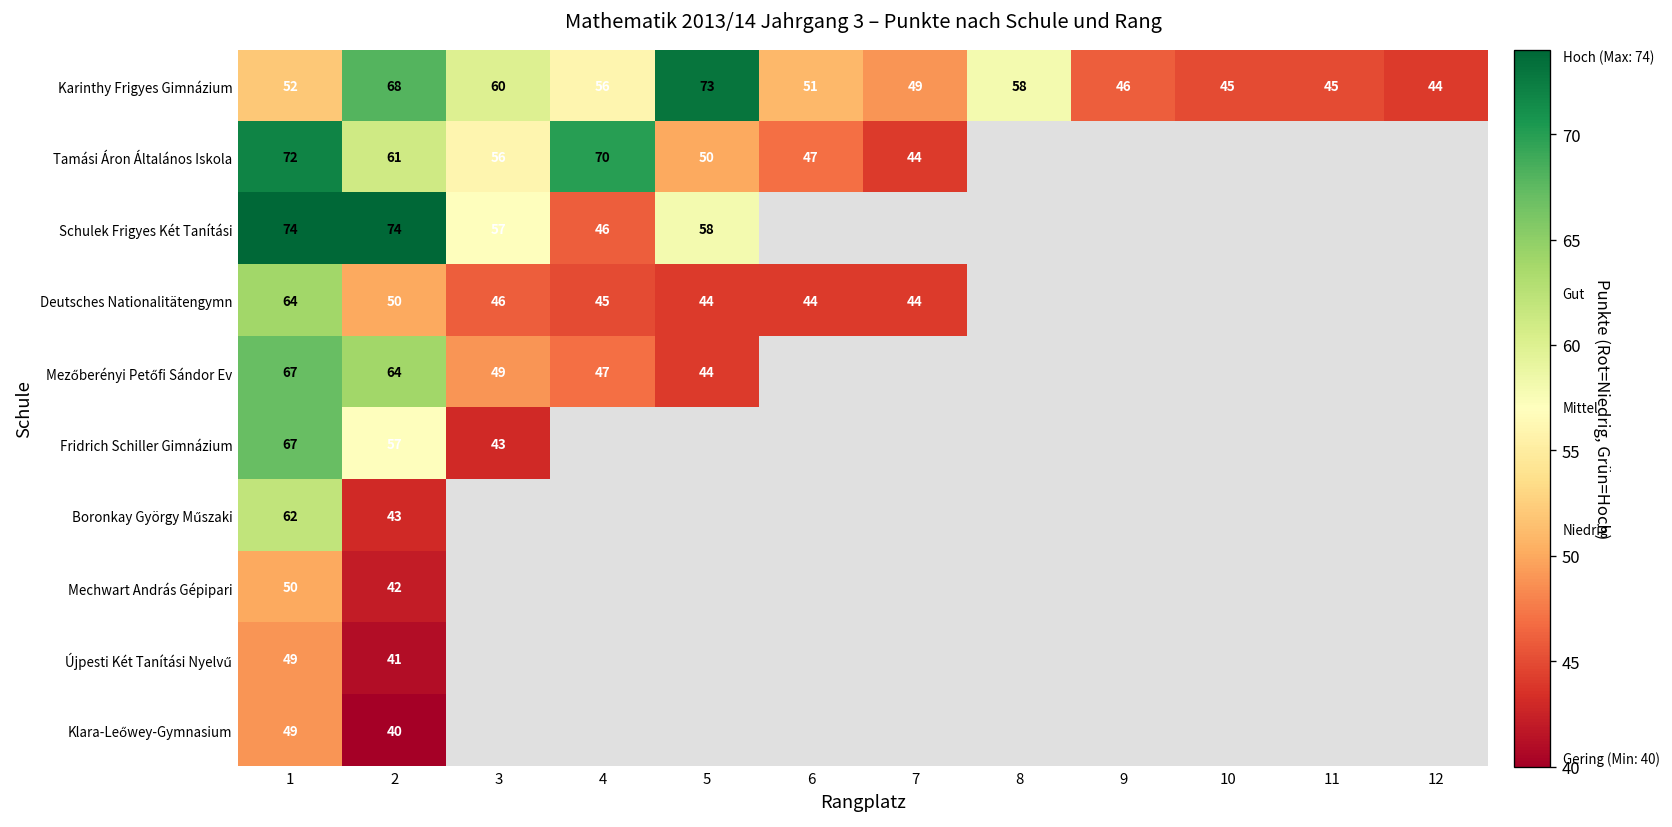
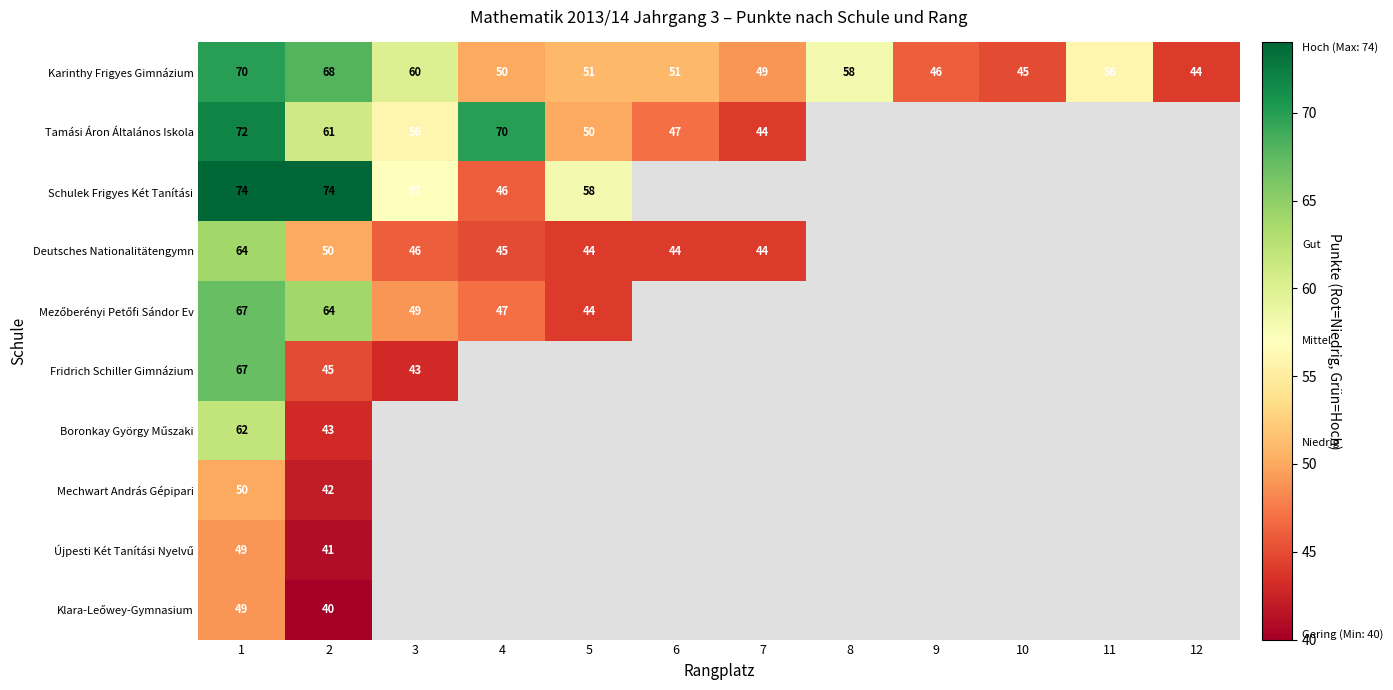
  {
    "Karinthy Frigyes Gimnázium": {
-     "1": 52,
+     "1": 70,
      "2": 68,
      "3": 60,
-     "4": 56,
-     "5": 73,
+     "4": 50,
+     "5": 51,
      "6": 51,
      "7": 49,
      "8": 58,
      "9": 46,
      "10": 45,
-     "11": 45,
+     "11": 56,
      "12": 44
    },
    "Tamási Áron Általános Iskola": {
      "1": 72,
      "2": 61,
      "3": 56,
      "4": 70,
      "5": 50,
      "6": 47,
      "7": 44
    },
    "Schulek Frigyes Két Tanítási": {
      "1": 74,
      "2": 74,
      "3": 57,
      "4": 46,
      "5": 58
    },
    "Deutsches Nationalitätengymn": {
      "1": 64,
      "2": 50,
      "3": 46,
      "4": 45,
      "5": 44,
      "6": 44,
      "7": 44
    },
    "Mezőberényi Petőfi Sándor Ev": {
      "1": 67,
      "2": 64,
      "3": 49,
      "4": 47,
      "5": 44
    },
    "Fridrich Schiller Gimnázium": {
      "1": 67,
-     "2": 57,
+     "2": 45,
      "3": 43
    },
    "Boronkay György Műszaki": {
      "1": 62,
      "2": 43
    },
    "Mechwart András Gépipari": {
      "1": 50,
      "2": 42
    },
    "Újpesti Két Tanítási Nyelvű": {
      "1": 49,
      "2": 41
    },
    "Klara-Leőwey-Gymnasium": {
      "1": 49,
      "2": 40
    }
  }
